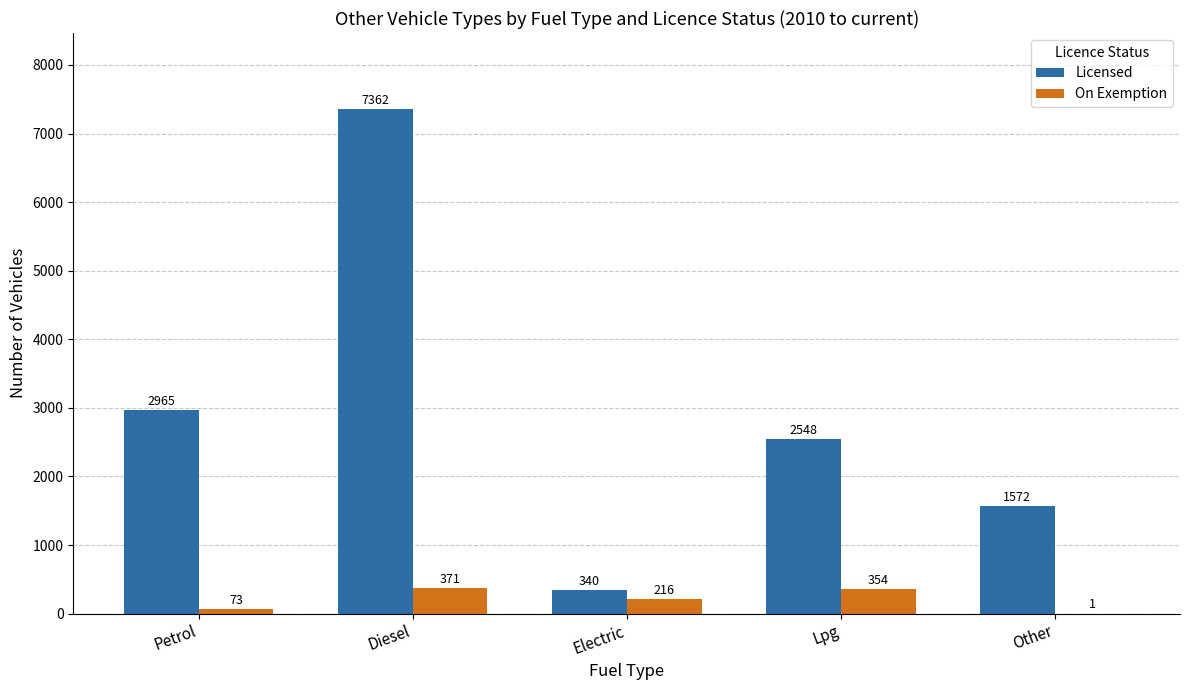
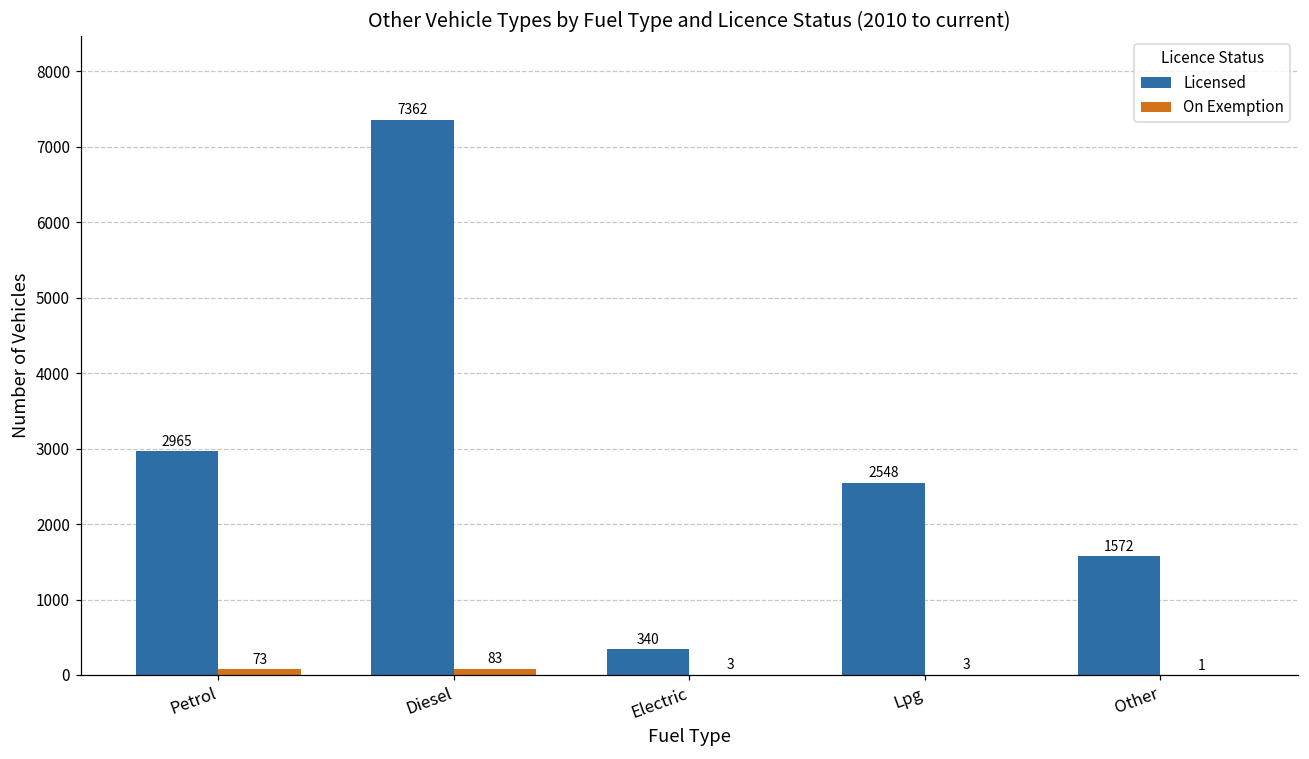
  {
    "Licensed": {
      "Petrol": 2965,
      "Diesel": 7362,
      "Electric": 340,
      "Lpg": 2548,
      "Other": 1572
    },
    "On Exemption": {
      "Petrol": 73,
-     "Diesel": 371,
-     "Electric": 216,
-     "Lpg": 354,
+     "Diesel": 83,
+     "Electric": 3,
+     "Lpg": 3,
      "Other": 1
    }
  }
